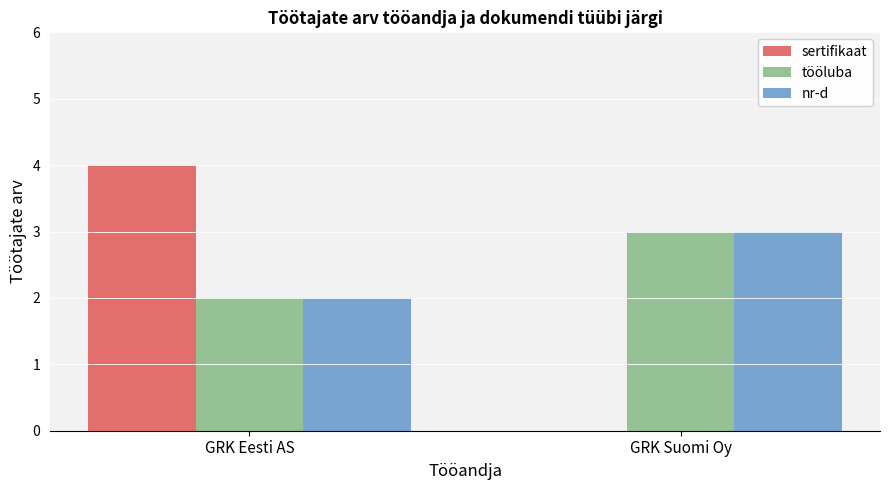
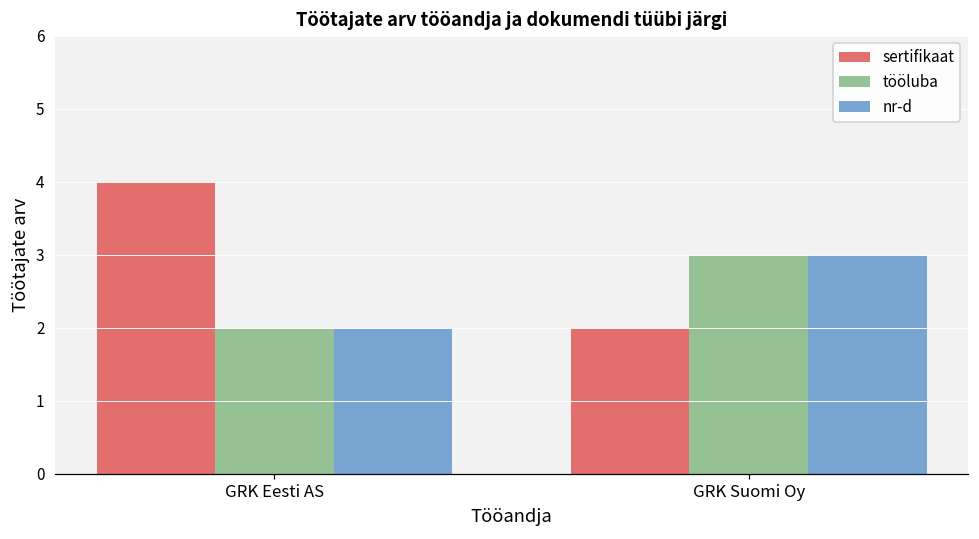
  {
    "sertifikaat": {
      "GRK Eesti AS": 4,
-     "GRK Suomi Oy": 0
+     "GRK Suomi Oy": 2
    },
    "tööluba": {
      "GRK Eesti AS": 2,
      "GRK Suomi Oy": 3
    },
    "nr-d": {
      "GRK Eesti AS": 2,
      "GRK Suomi Oy": 3
    }
  }
